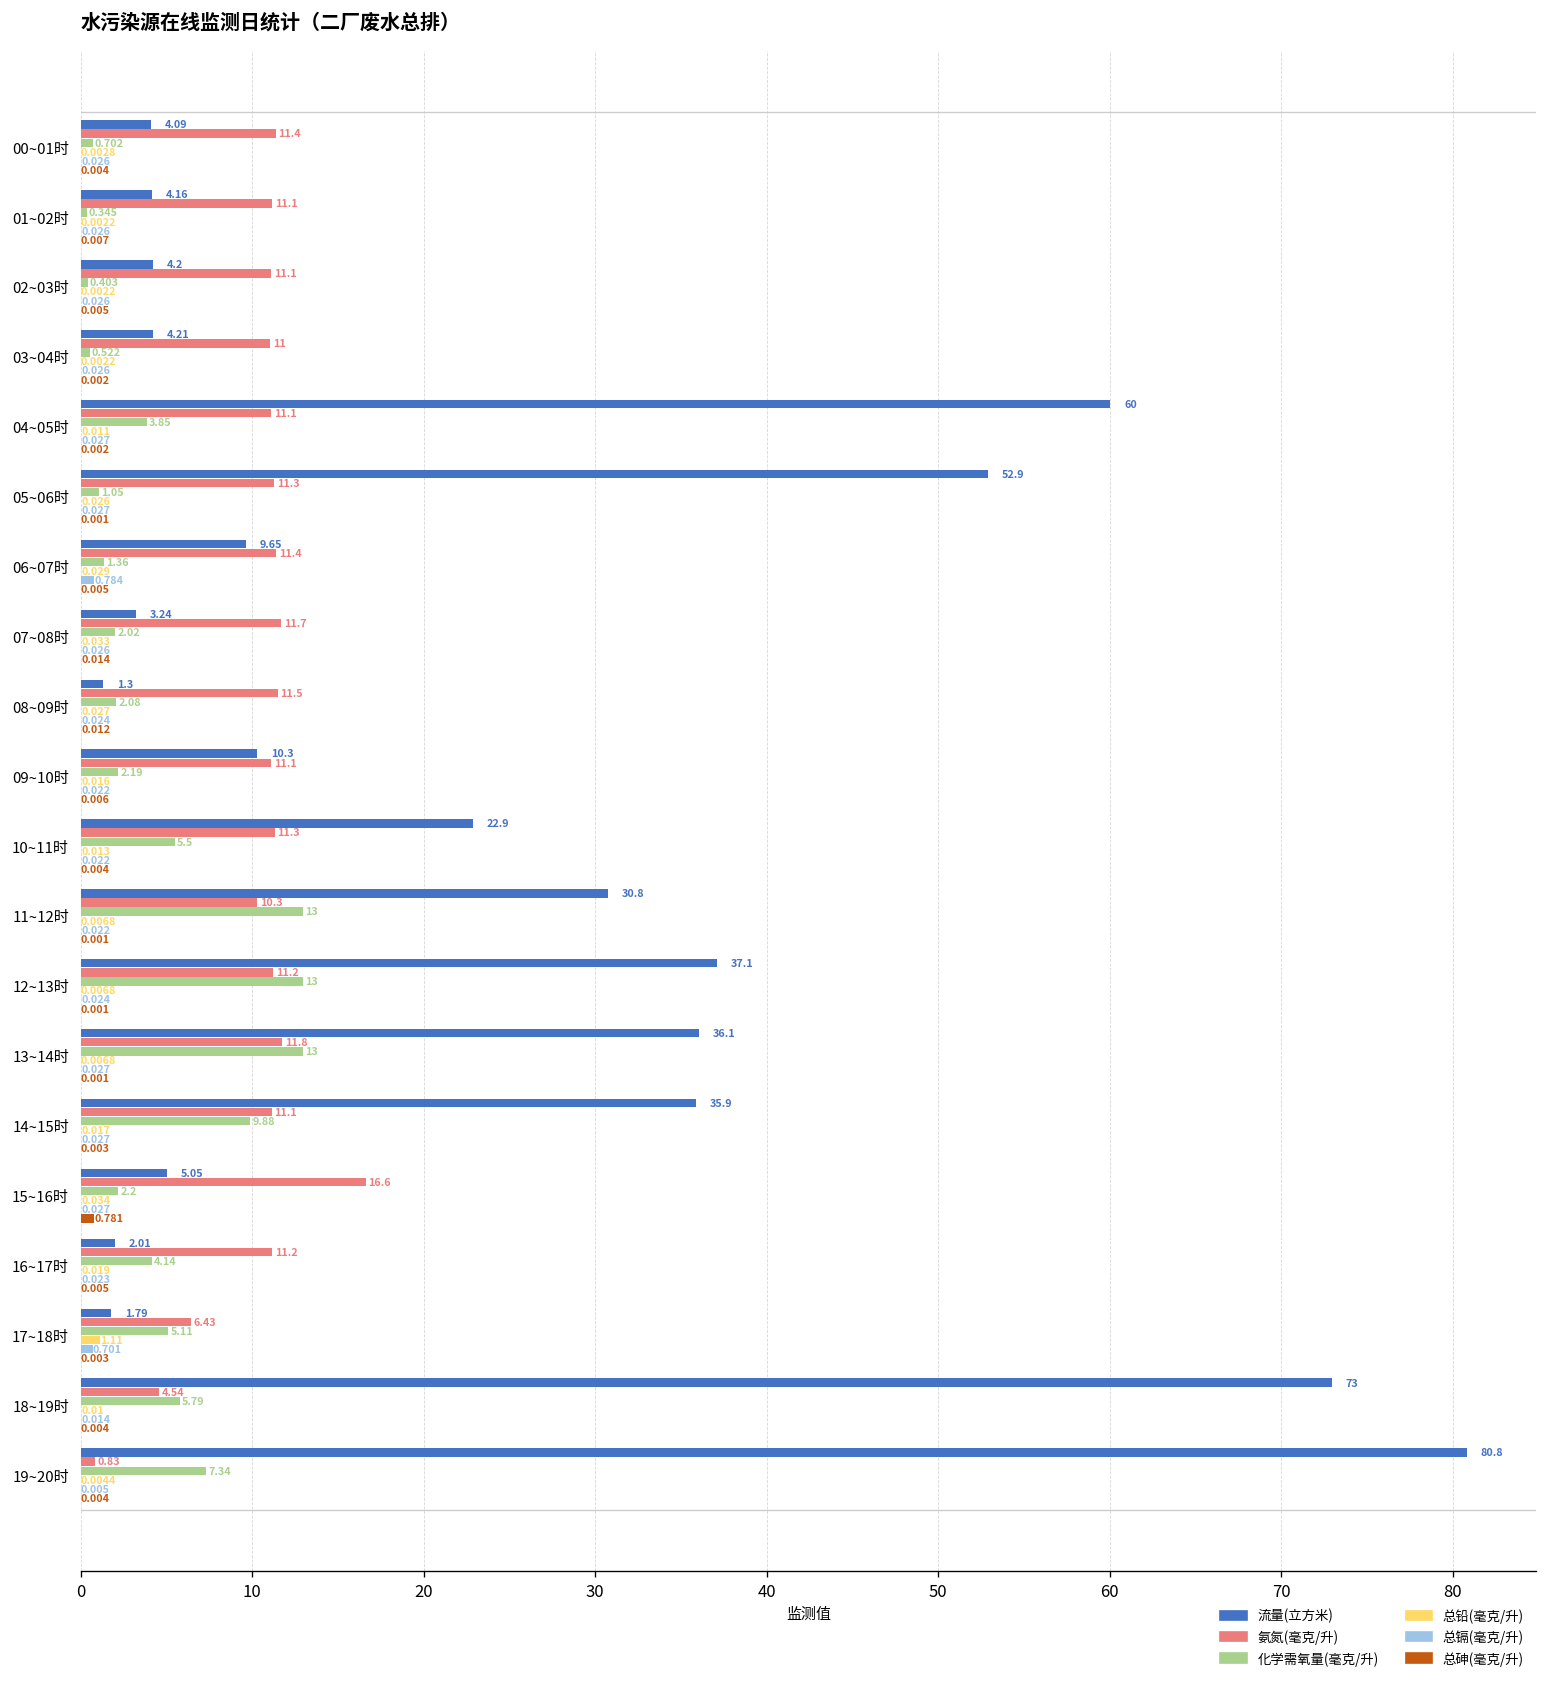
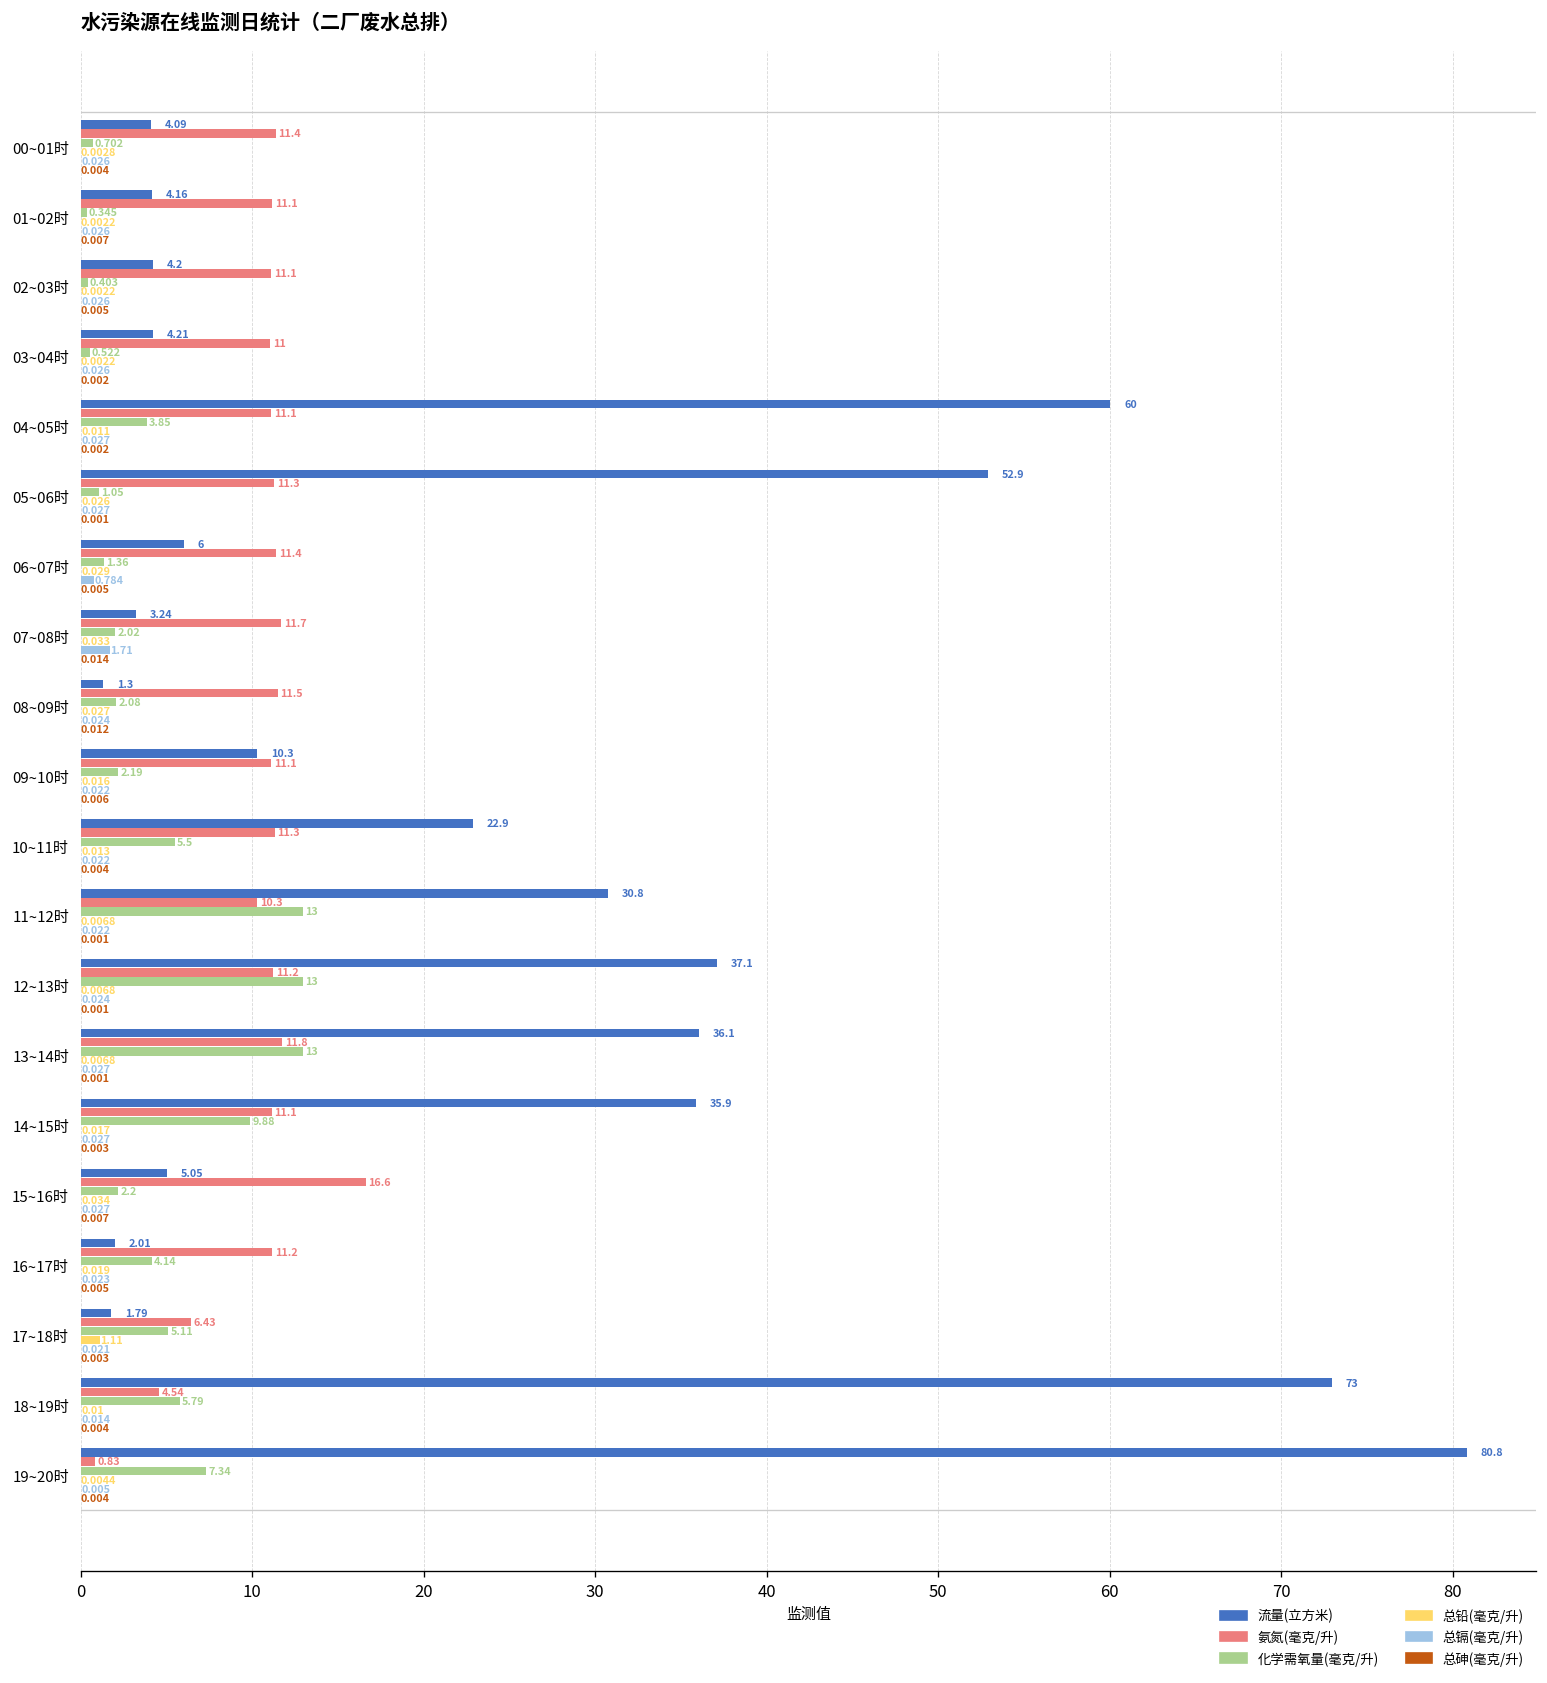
  {
    "流量(立方米)": {
      "00~01时": 4.09,
      "01~02时": 4.16,
      "02~03时": 4.2,
      "03~04时": 4.21,
      "04~05时": 60,
      "05~06时": 52.9,
-     "06~07时": 9.65,
+     "06~07时": 6,
      "07~08时": 3.24,
      "08~09时": 1.3,
      "09~10时": 10.3,
      "10~11时": 22.9,
      "11~12时": 30.8,
      "12~13时": 37.1,
      "13~14时": 36.1,
      "14~15时": 35.9,
      "15~16时": 5.05,
      "16~17时": 2.01,
      "17~18时": 1.79,
      "18~19时": 73,
      "19~20时": 80.8
    },
    "氨氮(毫克/升)": {
      "00~01时": 11.4,
      "01~02时": 11.1,
      "02~03时": 11.1,
      "03~04时": 11,
      "04~05时": 11.1,
      "05~06时": 11.3,
      "06~07时": 11.4,
      "07~08时": 11.7,
      "08~09时": 11.5,
      "09~10时": 11.1,
      "10~11时": 11.3,
      "11~12时": 10.3,
      "12~13时": 11.2,
      "13~14时": 11.8,
      "14~15时": 11.1,
      "15~16时": 16.6,
      "16~17时": 11.2,
      "17~18时": 6.43,
      "18~19时": 4.54,
      "19~20时": 0.83
    },
    "化学需氧量(毫克/升)": {
      "00~01时": 0.702,
      "01~02时": 0.345,
      "02~03时": 0.403,
      "03~04时": 0.522,
      "04~05时": 3.85,
      "05~06时": 1.05,
      "06~07时": 1.36,
      "07~08时": 2.02,
      "08~09时": 2.08,
      "09~10时": 2.19,
      "10~11时": 5.5,
      "11~12时": 13,
      "12~13时": 13,
      "13~14时": 13,
      "14~15时": 9.88,
      "15~16时": 2.2,
      "16~17时": 4.14,
      "17~18时": 5.11,
      "18~19时": 5.79,
      "19~20时": 7.34
    },
    "总铅(毫克/升)": {
      "00~01时": 0.0028,
      "01~02时": 0.0022,
      "02~03时": 0.0022,
      "03~04时": 0.0022,
      "06~07时": 0.029,
      "11~12时": 0.0068,
      "12~13时": 0.0068,
      "13~14时": 0.0068,
      "17~18时": 1.11,
      "19~20时": 0.0044
    },
    "总镉(毫克/升)": {
      "06~07时": 0.784,
-     "07~08时": 0.026,
-     "17~18时": 0.701
+     "07~08时": 1.71,
+     "17~18时": 0.021
    },
    "总砷(毫克/升)": {
      "06~07时": 0.005,
-     "15~16时": 0.781,
+     "15~16时": 0.007,
      "17~18时": 0.003
    }
  }
